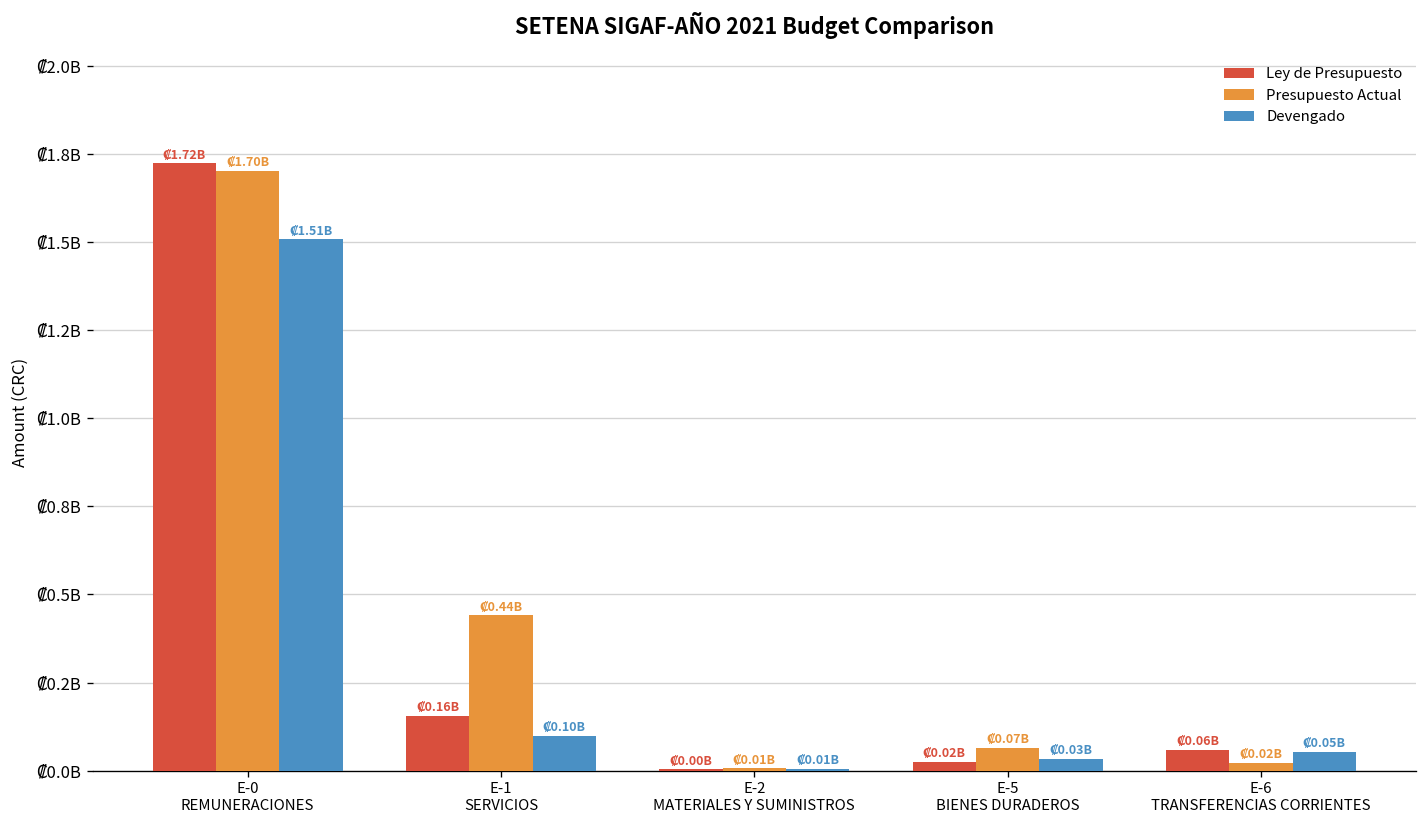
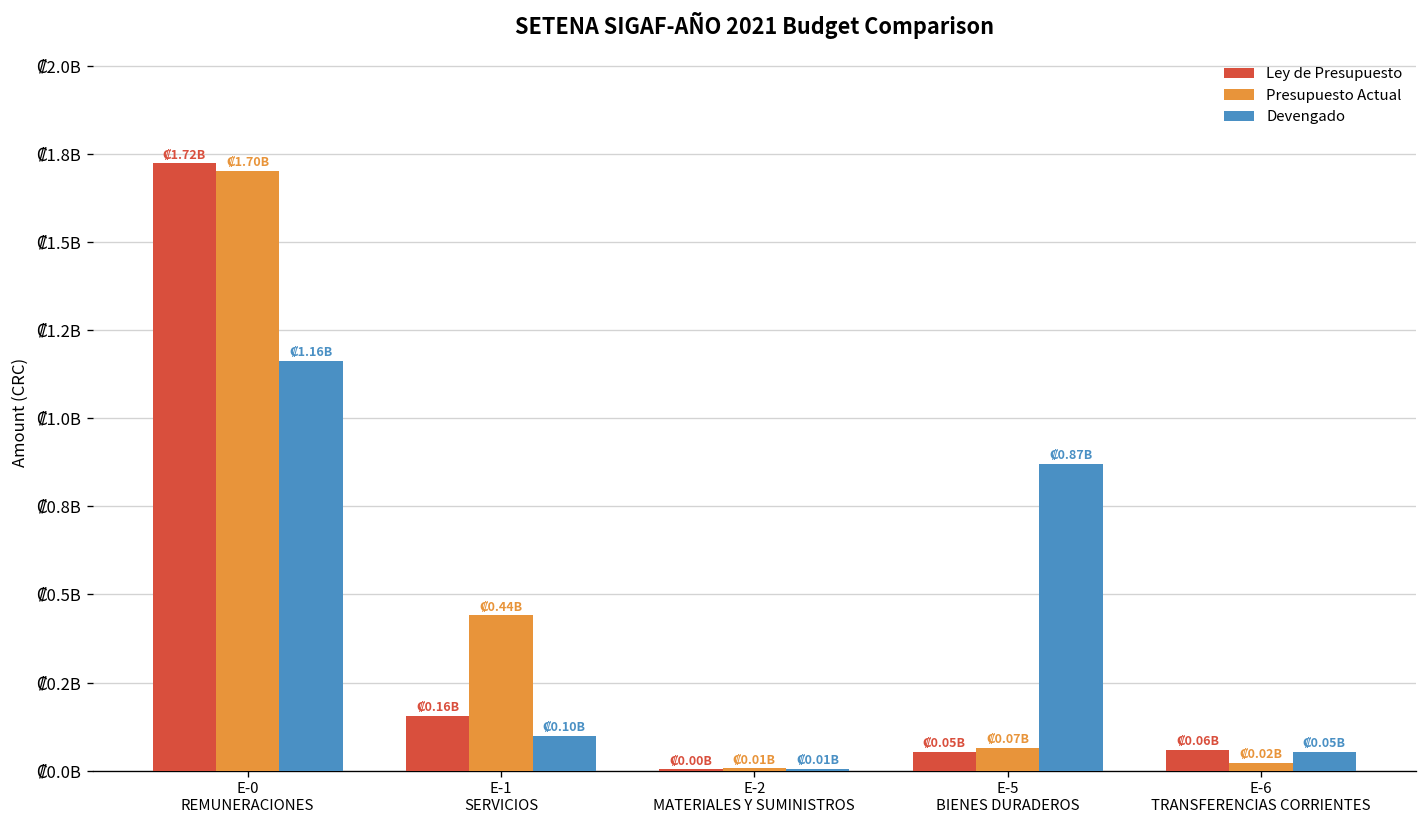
  {
    "Ley de Presupuesto": {
      "E-0 REMUNERACIONES": "1.72B",
      "E-1 SERVICIOS": "0.16B",
-     "E-5 BIENES DURADEROS": "0.02B",
+     "E-5 BIENES DURADEROS": "0.05B",
      "E-6 TRANSFERENCIAS CORRIENTES": "0.06B"
    },
    "Presupuesto Actual": {
      "E-0 REMUNERACIONES": "1.70B",
      "E-1 SERVICIOS": "0.44B",
      "E-2 MATERIALES Y SUMINISTROS": "0.01B",
      "E-5 BIENES DURADEROS": "0.07B",
      "E-6 TRANSFERENCIAS CORRIENTES": "0.02B"
    },
    "Devengado": {
-     "E-0 REMUNERACIONES": "1.51B",
+     "E-0 REMUNERACIONES": "1.16B",
      "E-1 SERVICIOS": "0.10B",
      "E-2 MATERIALES Y SUMINISTROS": "0.01B",
-     "E-5 BIENES DURADEROS": "0.03B",
+     "E-5 BIENES DURADEROS": "0.87B",
      "E-6 TRANSFERENCIAS CORRIENTES": "0.05B"
    }
  }
